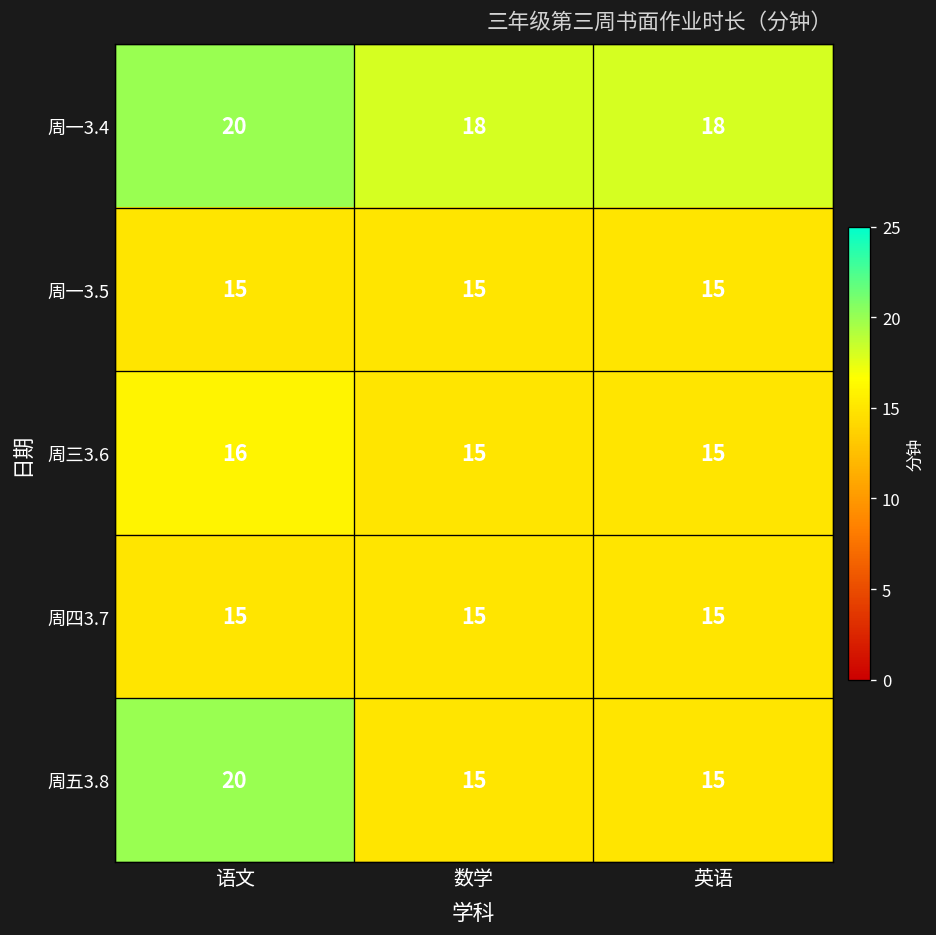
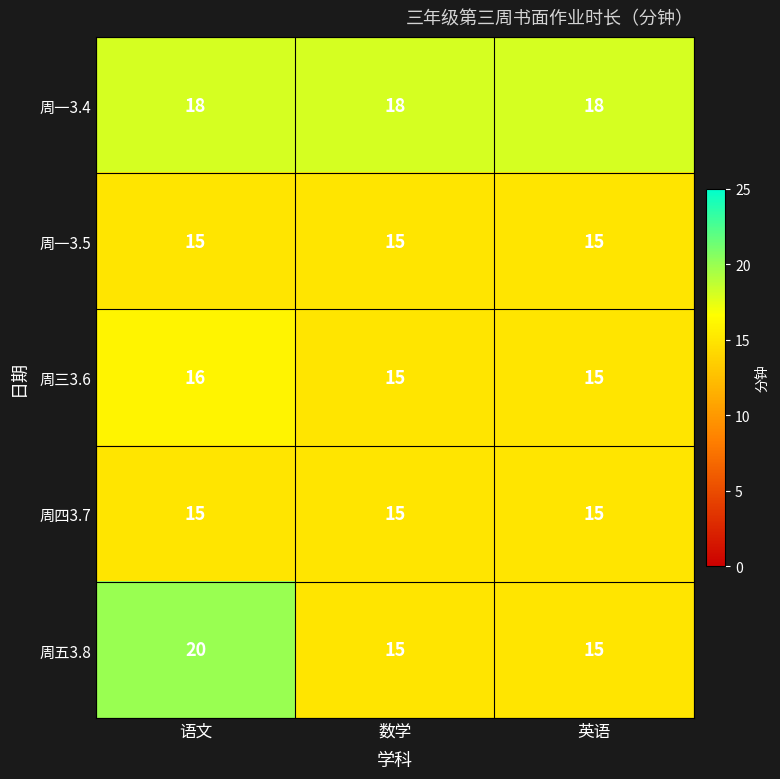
  {
    "周一3.4": {
-     "语文": 20,
+     "语文": 18,
      "数学": 18,
      "英语": 18
    },
    "周一3.5": {
      "语文": 15,
      "数学": 15,
      "英语": 15
    },
    "周三3.6": {
      "语文": 16,
      "数学": 15,
      "英语": 15
    },
    "周四3.7": {
      "语文": 15,
      "数学": 15,
      "英语": 15
    },
    "周五3.8": {
      "语文": 20,
      "数学": 15,
      "英语": 15
    }
  }
